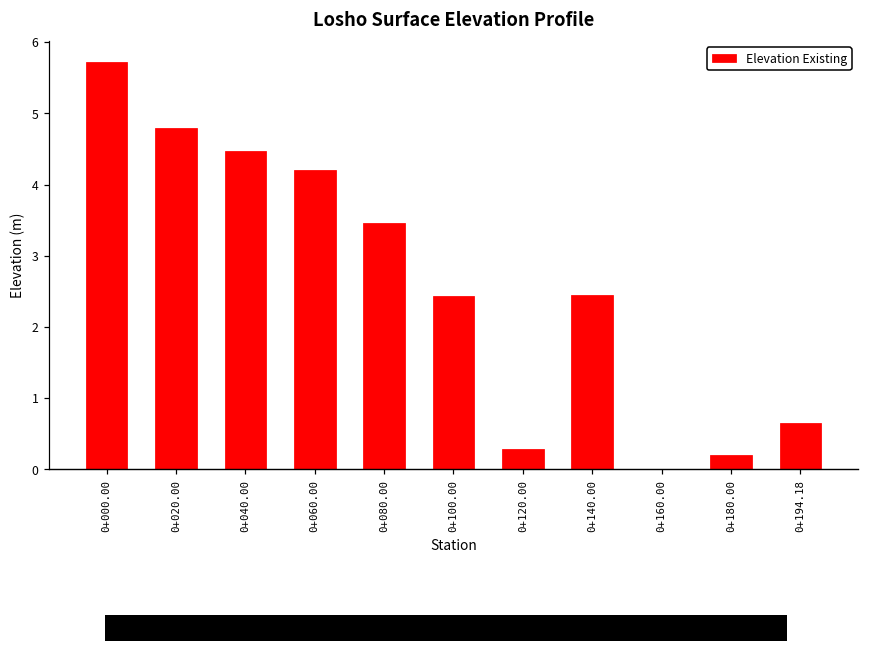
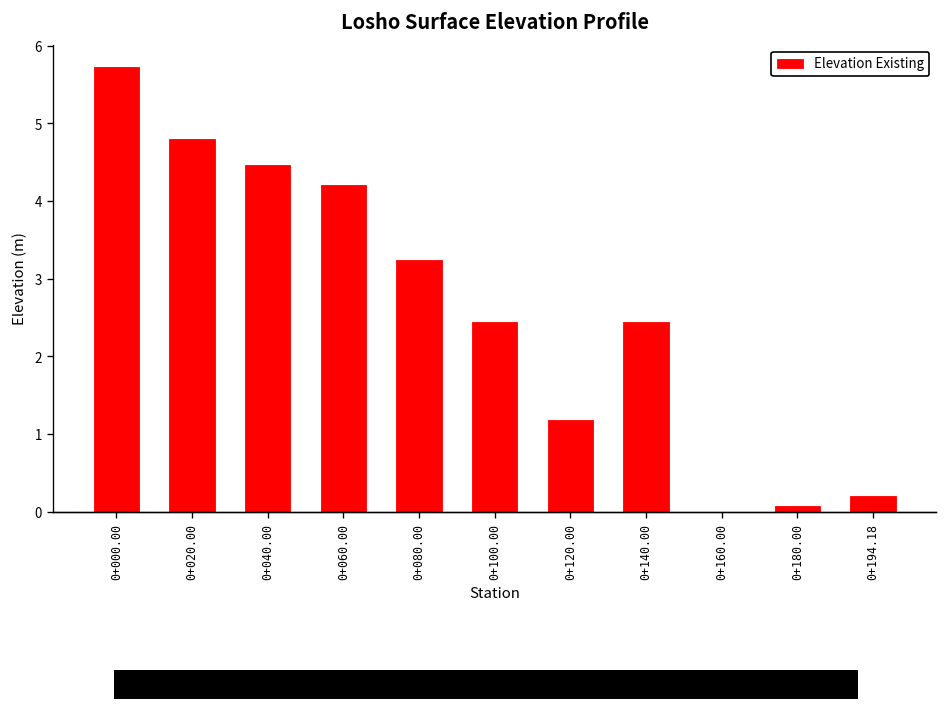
  {
    "0+000.00": 5.7,
    "0+020.00": 4.8,
    "0+040.00": 4.5,
    "0+060.00": 4.2,
-   "0+080.00": 3.5,
+   "0+080.00": 3.2,
    "0+100.00": 2.4,
-   "0+120.00": 0.3,
+   "0+120.00": 1.2,
    "0+140.00": 2.4,
    "0+160.00": 0.0,
-   "0+180.00": 0.2,
-   "0+194.18": 0.7
+   "0+180.00": 0.1,
+   "0+194.18": 0.2
  }
